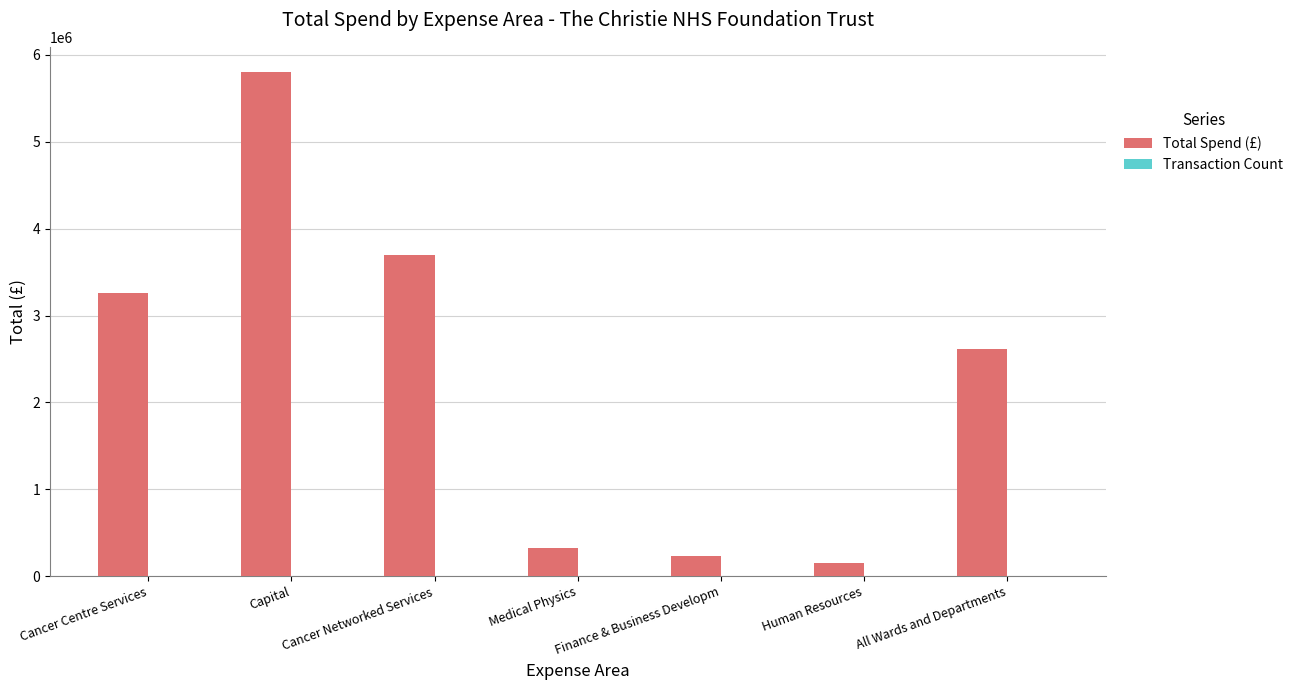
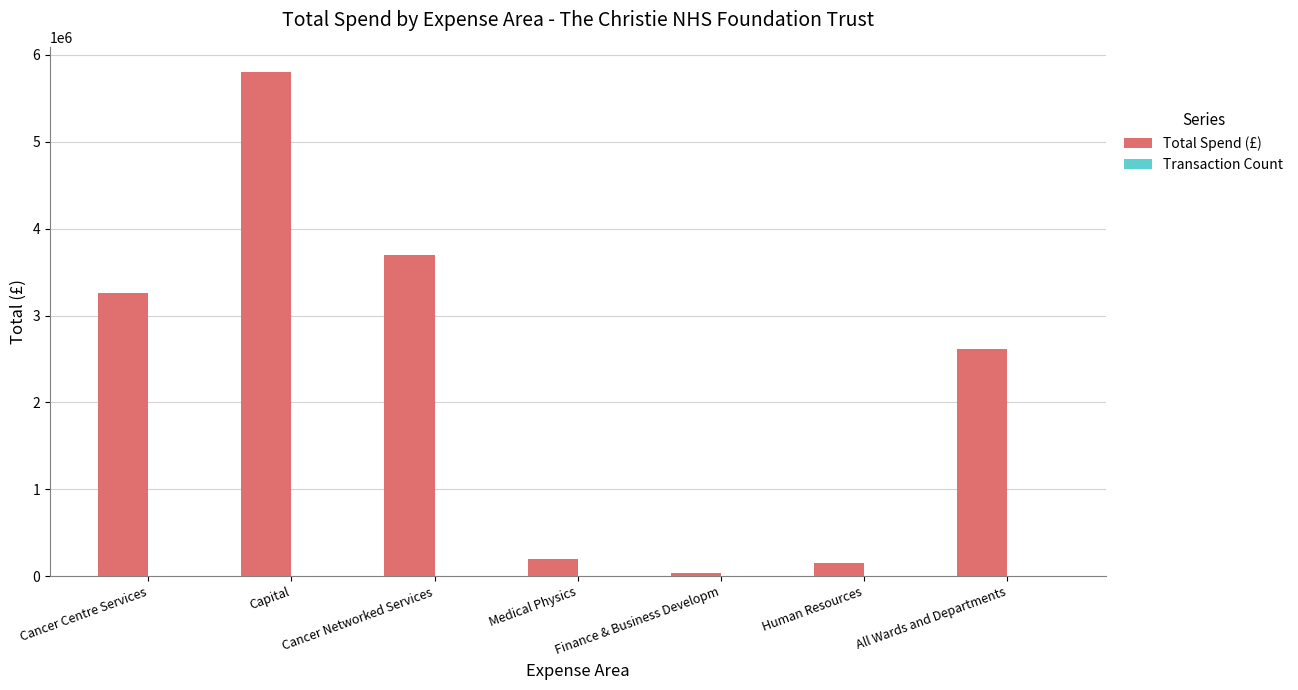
  {
    "Total Spend (£)": {
      "Cancer Centre Services": 3300000,
      "Capital": 5800000,
      "Cancer Networked Services": 3700000,
-     "Medical Physics": 300000,
-     "Finance & Business Developm": 200000,
+     "Medical Physics": 200000,
+     "Finance & Business Developm": 0,
      "Human Resources": 100000,
      "All Wards and Departments": 2600000
    }
  }
